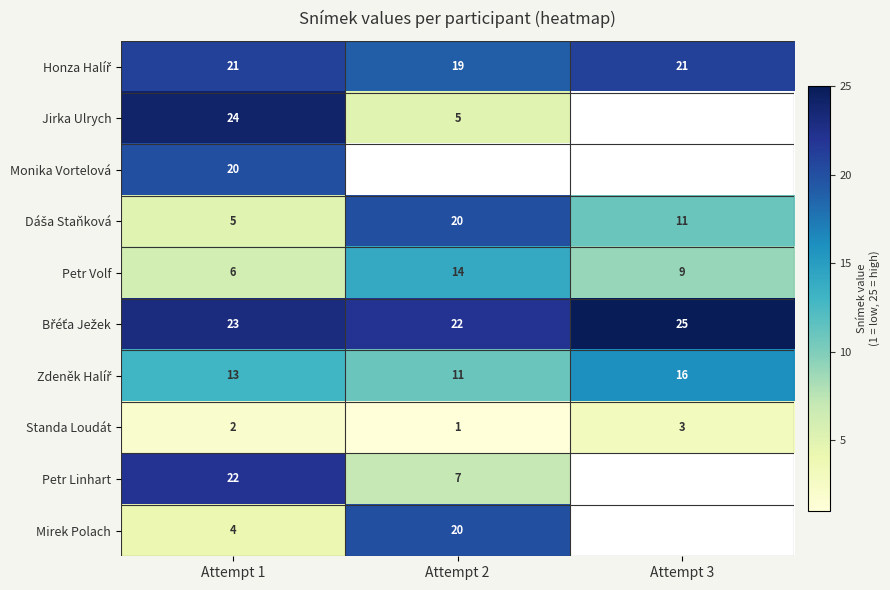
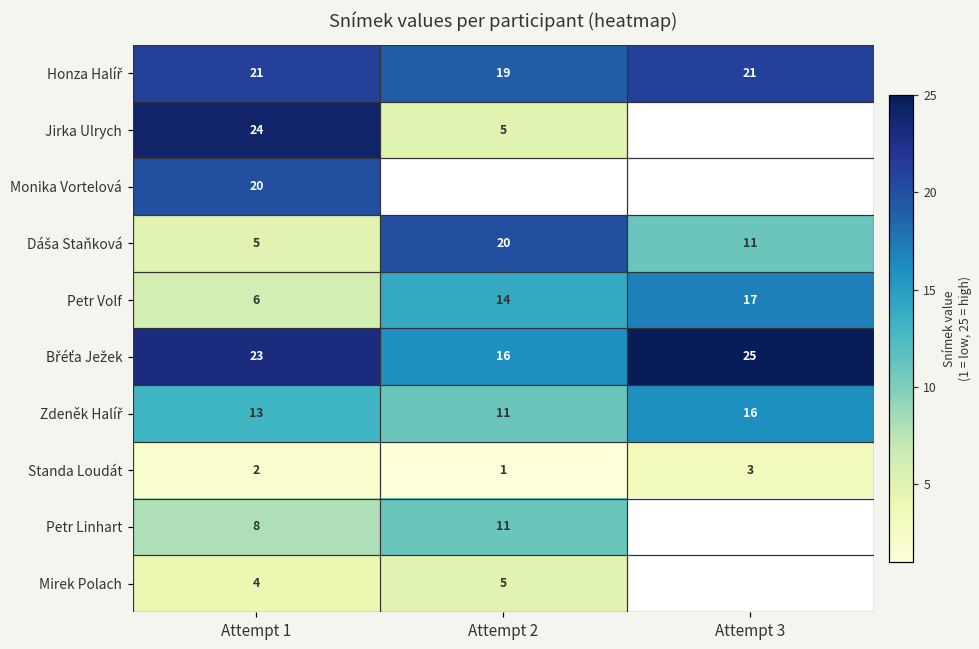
  {
    "Honza Halíř": {
      "Attempt 1": 21,
      "Attempt 2": 19,
      "Attempt 3": 21
    },
    "Jirka Ulrych": {
      "Attempt 1": 24,
      "Attempt 2": 5
    },
    "Monika Vortelová": {
      "Attempt 1": 20
    },
    "Dáša Staňková": {
      "Attempt 1": 5,
      "Attempt 2": 20,
      "Attempt 3": 11
    },
    "Petr Volf": {
      "Attempt 1": 6,
      "Attempt 2": 14,
-     "Attempt 3": 9
+     "Attempt 3": 17
    },
    "Břéťa Ježek": {
      "Attempt 1": 23,
-     "Attempt 2": 22,
+     "Attempt 2": 16,
      "Attempt 3": 25
    },
    "Zdeněk Halíř": {
      "Attempt 1": 13,
      "Attempt 2": 11,
      "Attempt 3": 16
    },
    "Standa Loudát": {
      "Attempt 1": 2,
      "Attempt 2": 1,
      "Attempt 3": 3
    },
    "Petr Linhart": {
-     "Attempt 1": 22,
-     "Attempt 2": 7
+     "Attempt 1": 8,
+     "Attempt 2": 11
    },
    "Mirek Polach": {
      "Attempt 1": 4,
-     "Attempt 2": 20
+     "Attempt 2": 5
    }
  }
